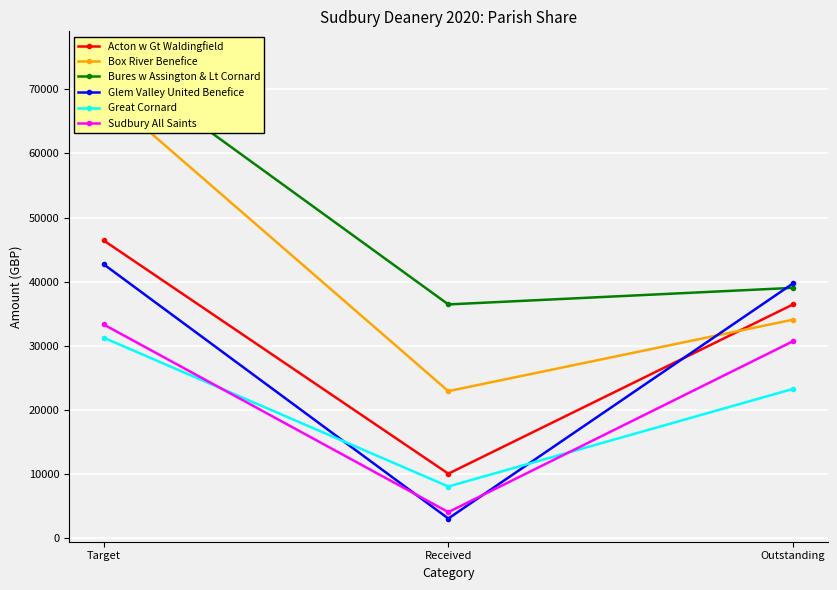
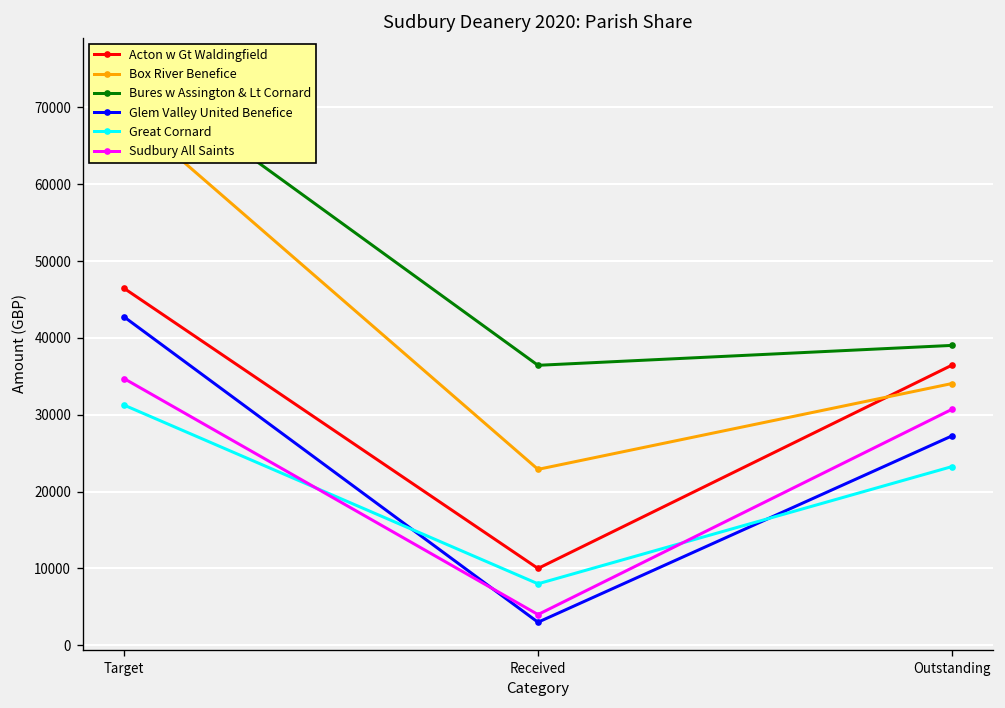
  {
    "Acton w Gt Waldingfield": {
      "Target": 46000,
      "Received": 10000,
      "Outstanding": 36000
    },
    "Box River Benefice": {
      "Received": 23000,
      "Outstanding": 34000
    },
    "Bures w Assington & Lt Cornard": {
      "Received": 36000,
      "Outstanding": 39000
    },
    "Glem Valley United Benefice": {
      "Target": 43000,
      "Received": 3000,
-     "Outstanding": 40000
+     "Outstanding": 27000
    },
    "Great Cornard": {
      "Target": 31000,
      "Received": 8000,
      "Outstanding": 23000
    },
    "Sudbury All Saints": {
-     "Target": 33000,
+     "Target": 35000,
      "Received": 4000,
      "Outstanding": 31000
    }
  }
